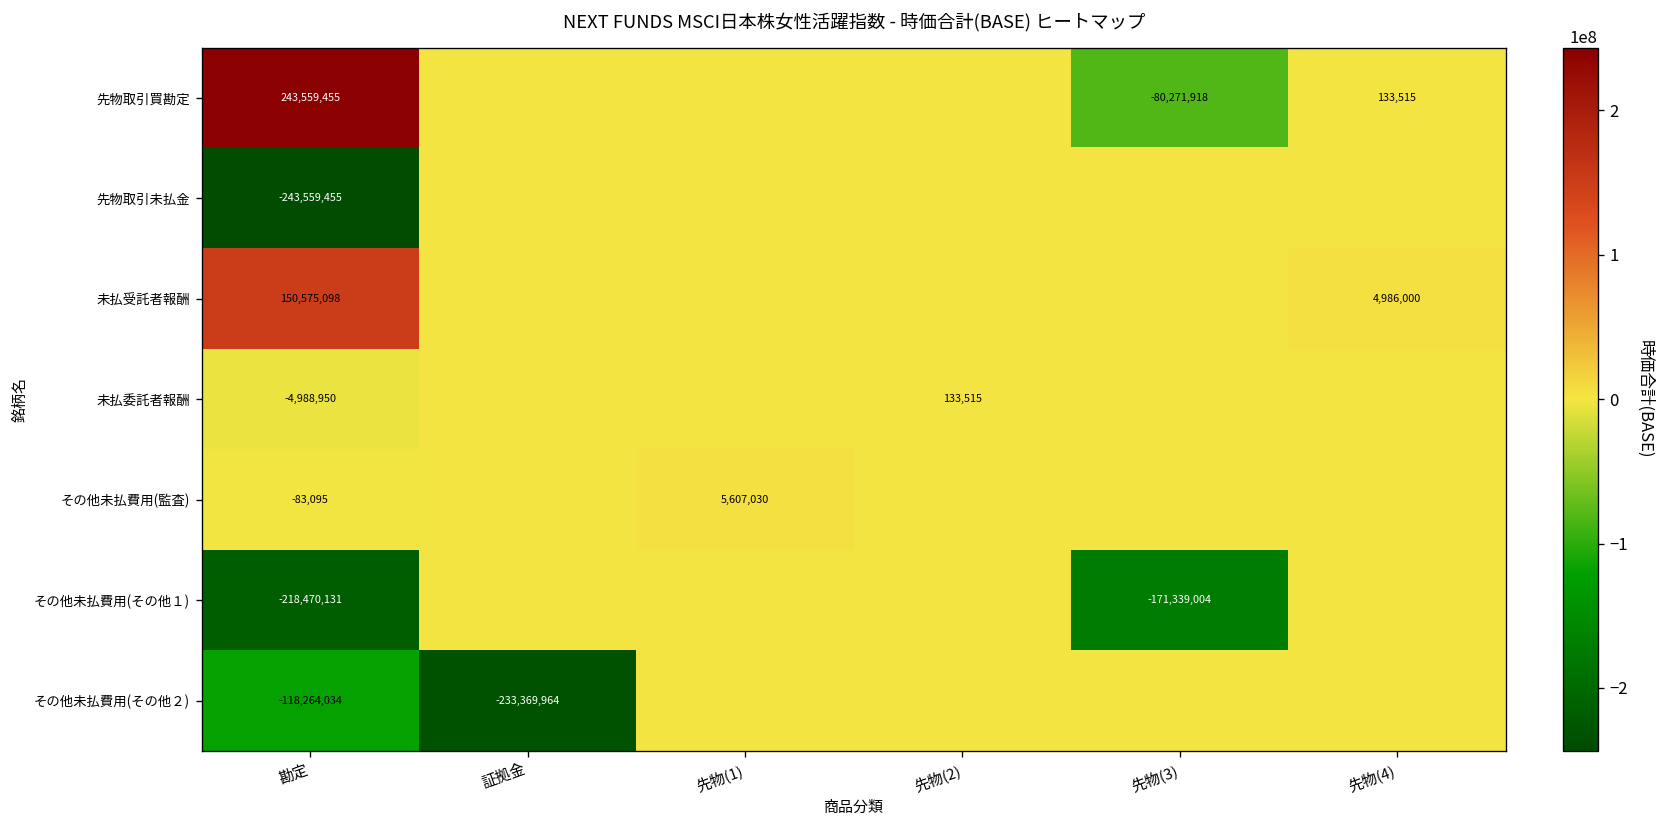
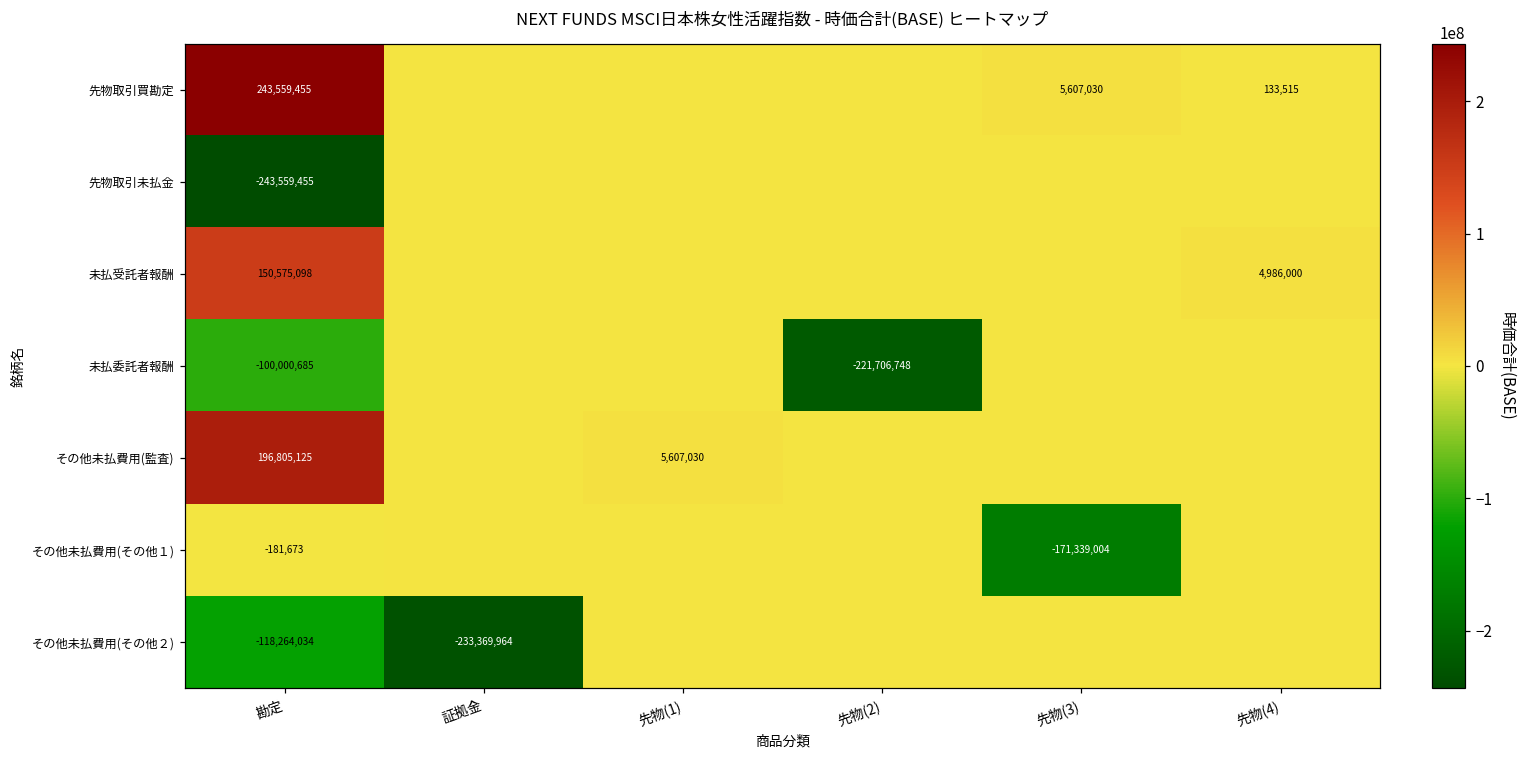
  {
    "先物取引買勘定": {
      "勘定": "243,559,455",
-     "先物(3)": "-80,271,918",
+     "先物(3)": "5,607,030",
      "先物(4)": "133,515"
    },
    "先物取引未払金": {
      "勘定": "-243,559,455"
    },
    "未払受託者報酬": {
      "勘定": "150,575,098",
      "先物(4)": "4,986,000"
    },
    "未払委託者報酬": {
-     "勘定": "-4,988,950",
-     "先物(2)": "133,515"
+     "勘定": "-100,000,685",
+     "先物(2)": "-221,706,748"
    },
    "その他未払費用(監査)": {
-     "勘定": "-83,095",
+     "勘定": "196,805,125",
      "先物(1)": "5,607,030"
    },
    "その他未払費用(その他１)": {
-     "勘定": "-218,470,131",
+     "勘定": "-181,673",
      "先物(3)": "-171,339,004"
    },
    "その他未払費用(その他２)": {
      "勘定": "-118,264,034",
      "証拠金": "-233,369,964"
    }
  }
